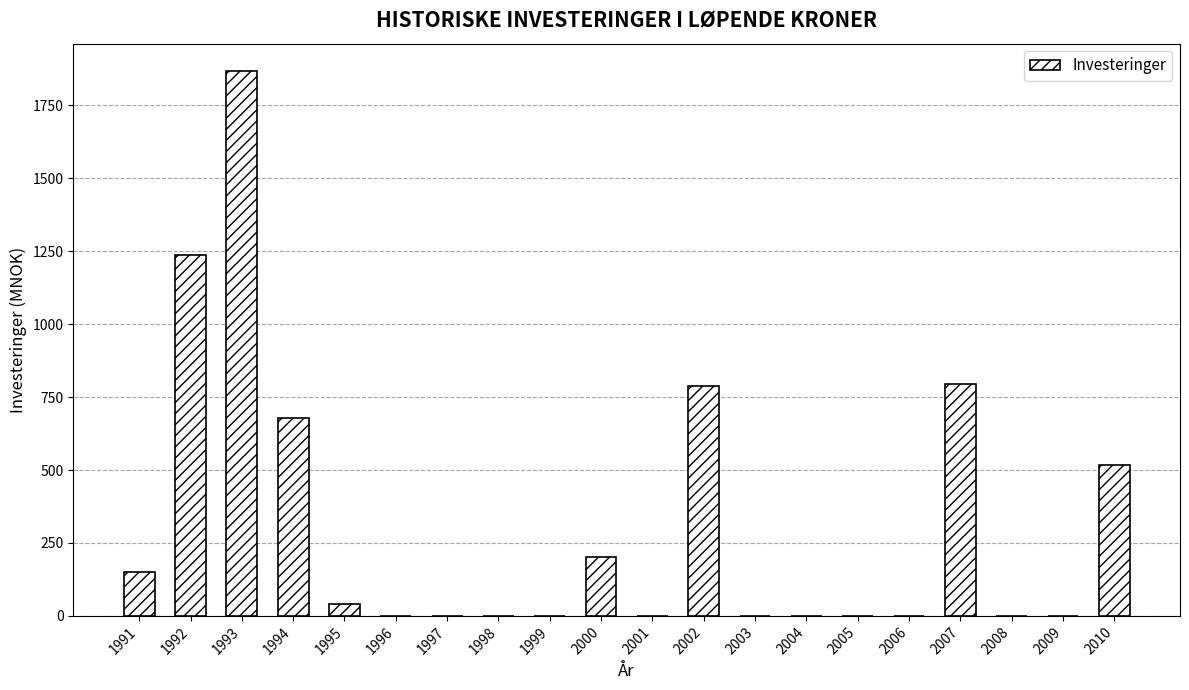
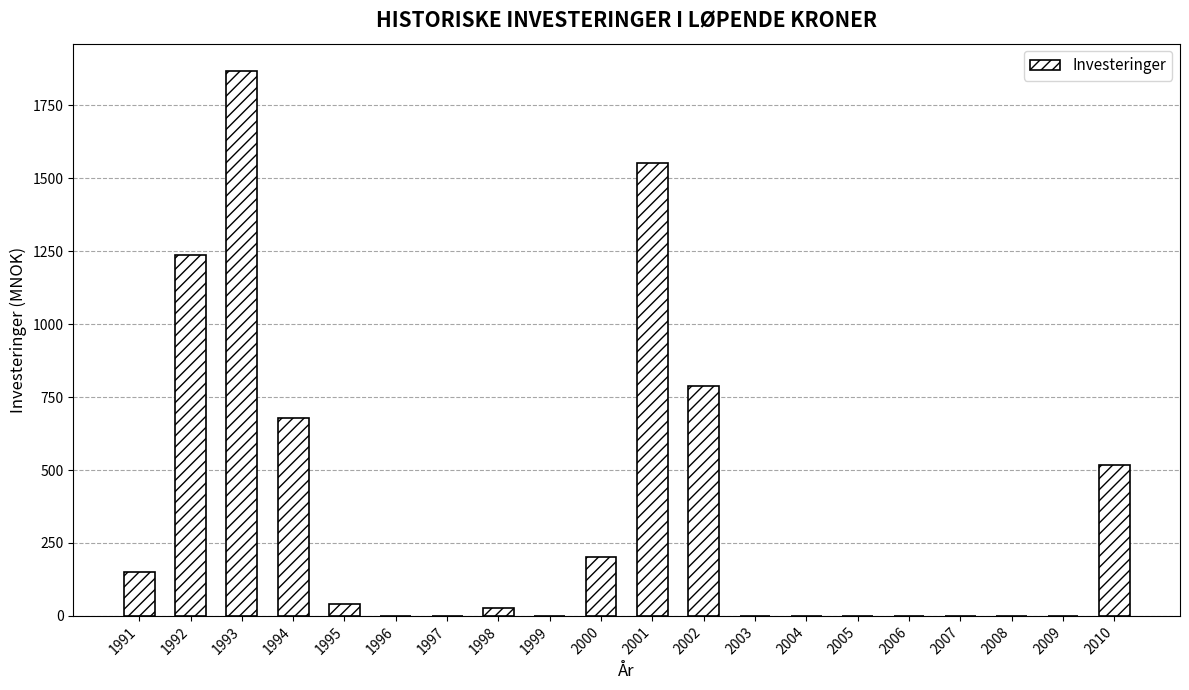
  {
    "1991": 150,
    "1992": 1240,
    "1993": 1870,
    "1994": 680,
    "1995": 40,
    "1996": 0,
    "1997": 0,
-   "1998": 0,
+   "1998": 30,
    "1999": 0,
    "2000": 200,
-   "2001": 0,
+   "2001": 1550,
    "2002": 790,
    "2003": 0,
    "2004": 0,
    "2005": 0,
    "2006": 0,
-   "2007": 790,
+   "2007": 0,
    "2008": 0,
    "2009": 0,
    "2010": 520
  }
